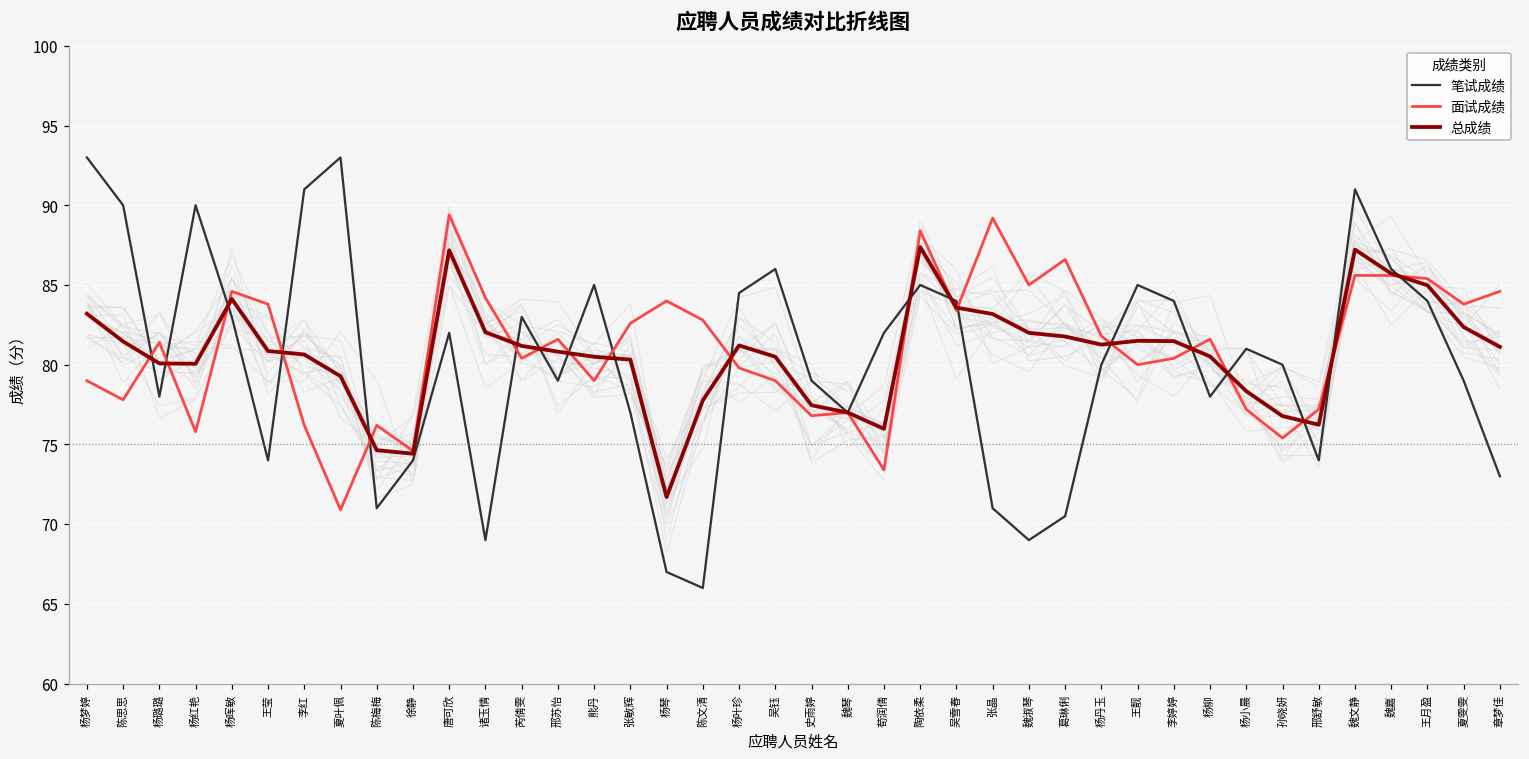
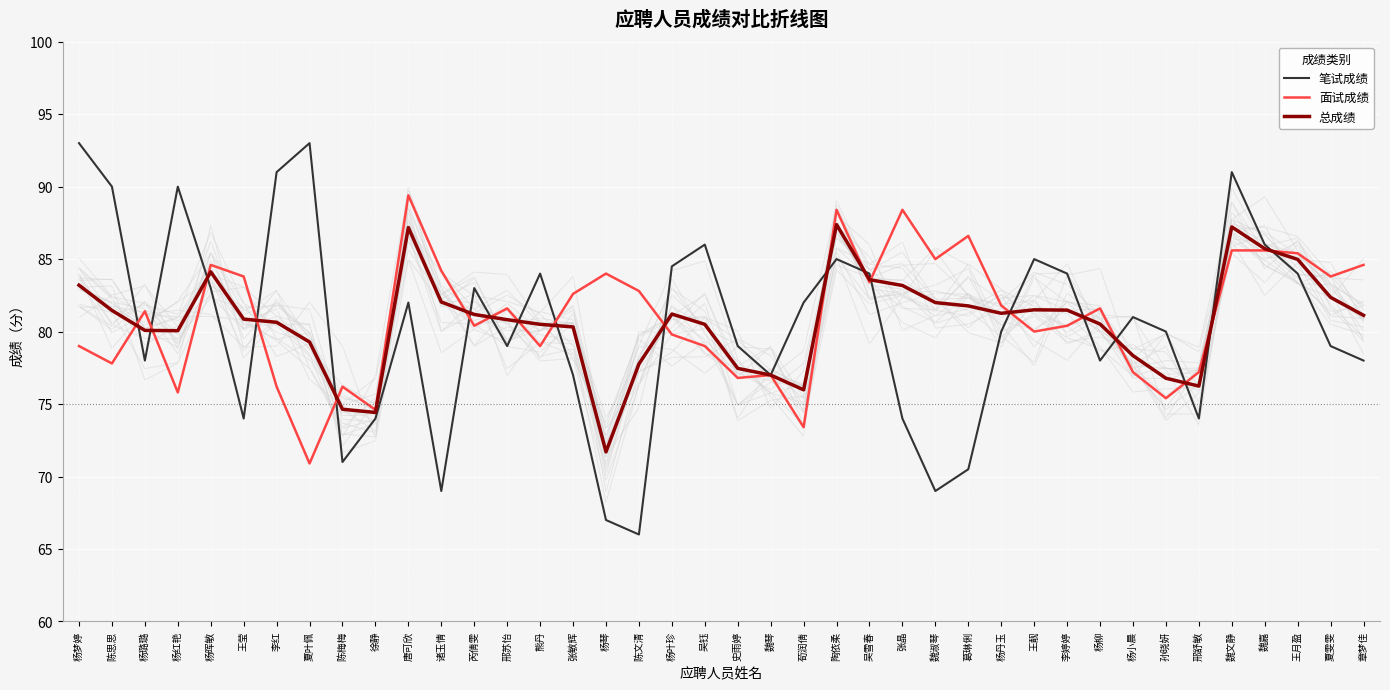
  {
    "笔试成绩": {
      "杨梦婷": 93,
      "陈思思": 90,
      "杨璐璐": 78,
      "杨红艳": 90,
      "王莹": 74,
      "李红": 91,
      "夏叶佩": 93,
      "陈梅梅": 71,
      "唐可欣": 82,
      "诸玉情": 69,
      "芮倩雯": 83,
-     "熊丹": 85,
+     "熊丹": 84,
      "张敏辉": 77,
      "杨琴": 67,
      "陈文清": 66,
      "杨叶珍": 84.5,
      "吴钰": 86,
      "荀润倩": 82,
      "吴雪春": 84,
-     "张晶": 71,
+     "张晶": 74,
      "魏淑琴": 69,
      "葛琳俐": 70.5,
      "王靓": 85,
      "杨柳": 78,
      "邢舒敏": 74,
      "魏文静": 91,
      "夏雯雯": 79,
-     "章梦佳": 73
+     "章梦佳": 78
    },
    "面试成绩": {
      "杨梦婷": 79.0,
      "陈思思": 77.8,
      "杨红艳": 75.8,
      "王莹": 83.8,
      "李红": 76.2,
      "夏叶佩": 70.9,
      "熊丹": 79.0,
      "张敏辉": 82.6,
      "杨琴": 84.0,
      "陈文清": 82.8,
-     "张晶": 89.2,
+     "张晶": 88.4,
      "魏淑琴": 85.0,
      "葛琳俐": 86.6,
      "魏文静": 85.6,
      "章梦佳": 84.6
    },
    "总成绩": {
      "杨红艳": 80.1,
      "张敏辉": 80.3,
      "杨琴": 71.7,
      "陈文清": 77.8,
      "张晶": 83.2,
      "葛琳俐": 81.8,
      "魏文静": 87.2
    }
  }
